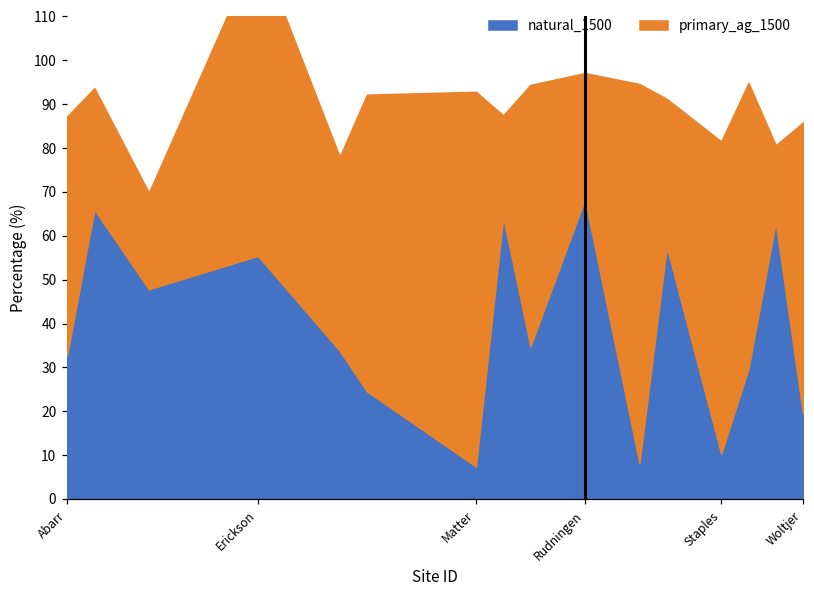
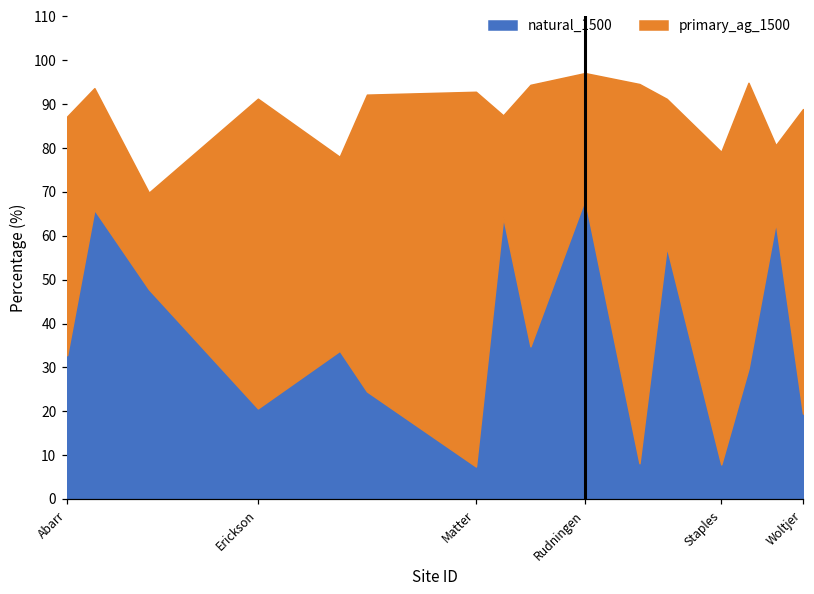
  {
    "natural_1500": {
      "Abarr": 33,
-     "Erickson": 55,
+     "Erickson": 21,
      "Matter": 7,
      "Rudningen": 68,
-     "Staples": 10,
+     "Staples": 8,
      "Woltjer": 19
    },
    "primary_ag_1500": {
      "Abarr": 54,
      "Matter": 85,
      "Rudningen": 29,
      "Staples": 71,
-     "Woltjer": 66
+     "Woltjer": 69
    }
  }
